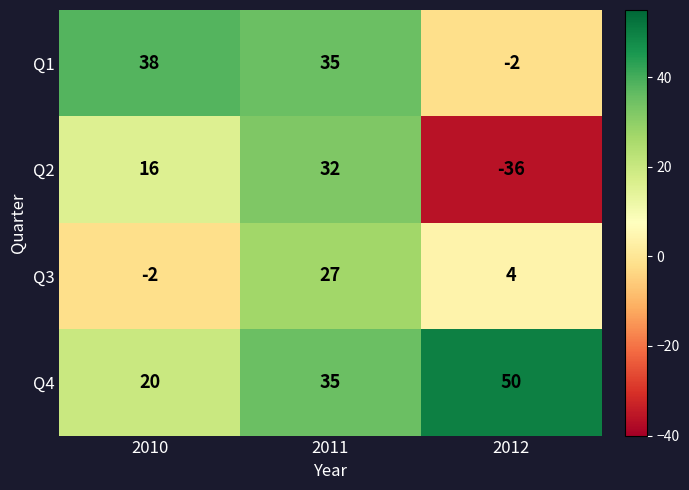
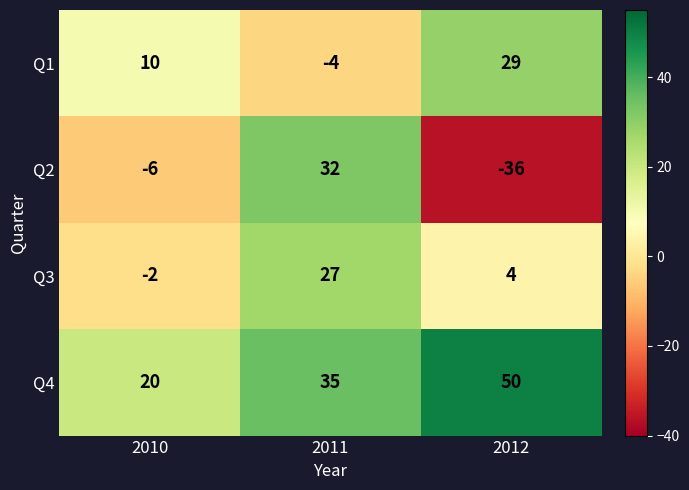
  {
    "Q1": {
-     "2010": 38,
-     "2011": 35,
-     "2012": -2
+     "2010": 10,
+     "2011": -4,
+     "2012": 29
    },
    "Q2": {
-     "2010": 16,
+     "2010": -6,
      "2011": 32,
      "2012": -36
    },
    "Q3": {
      "2010": -2,
      "2011": 27,
      "2012": 4
    },
    "Q4": {
      "2010": 20,
      "2011": 35,
      "2012": 50
    }
  }
